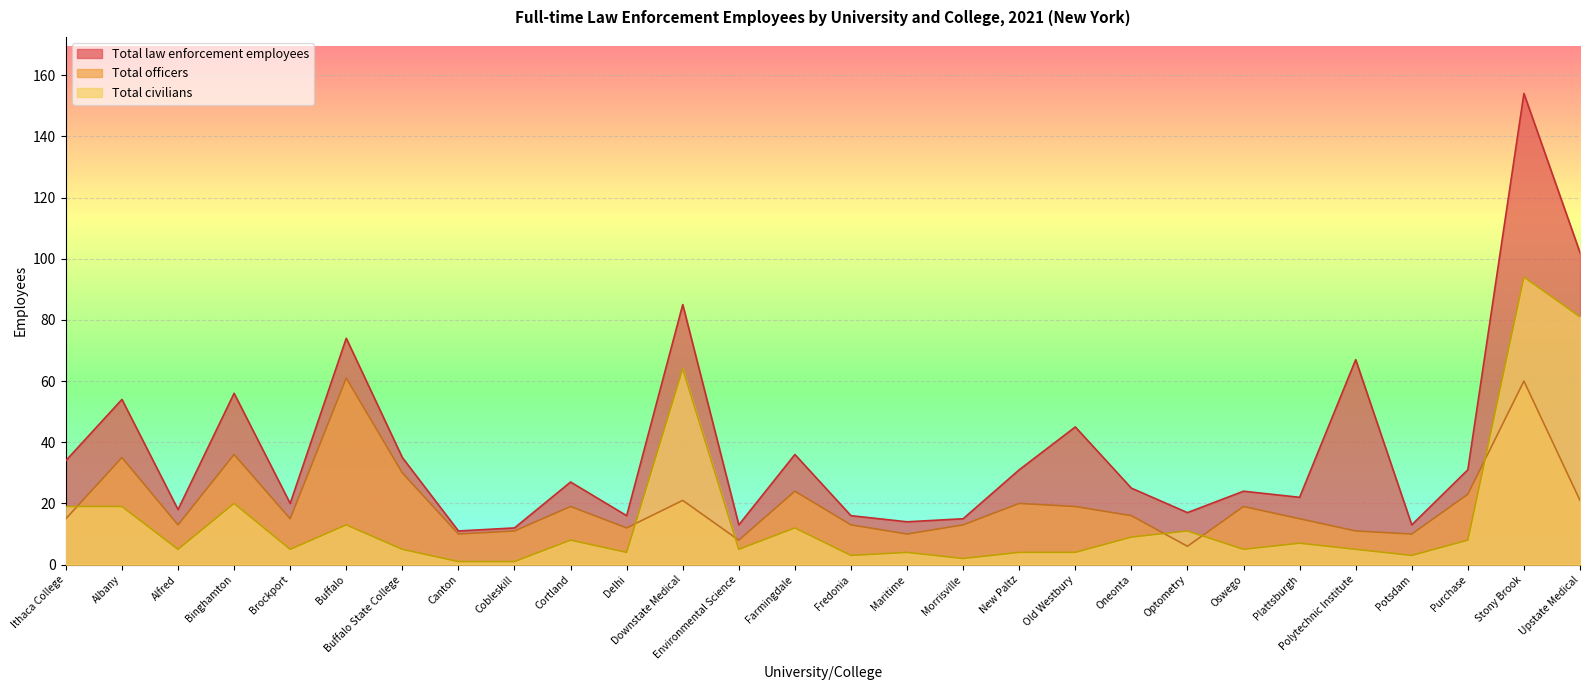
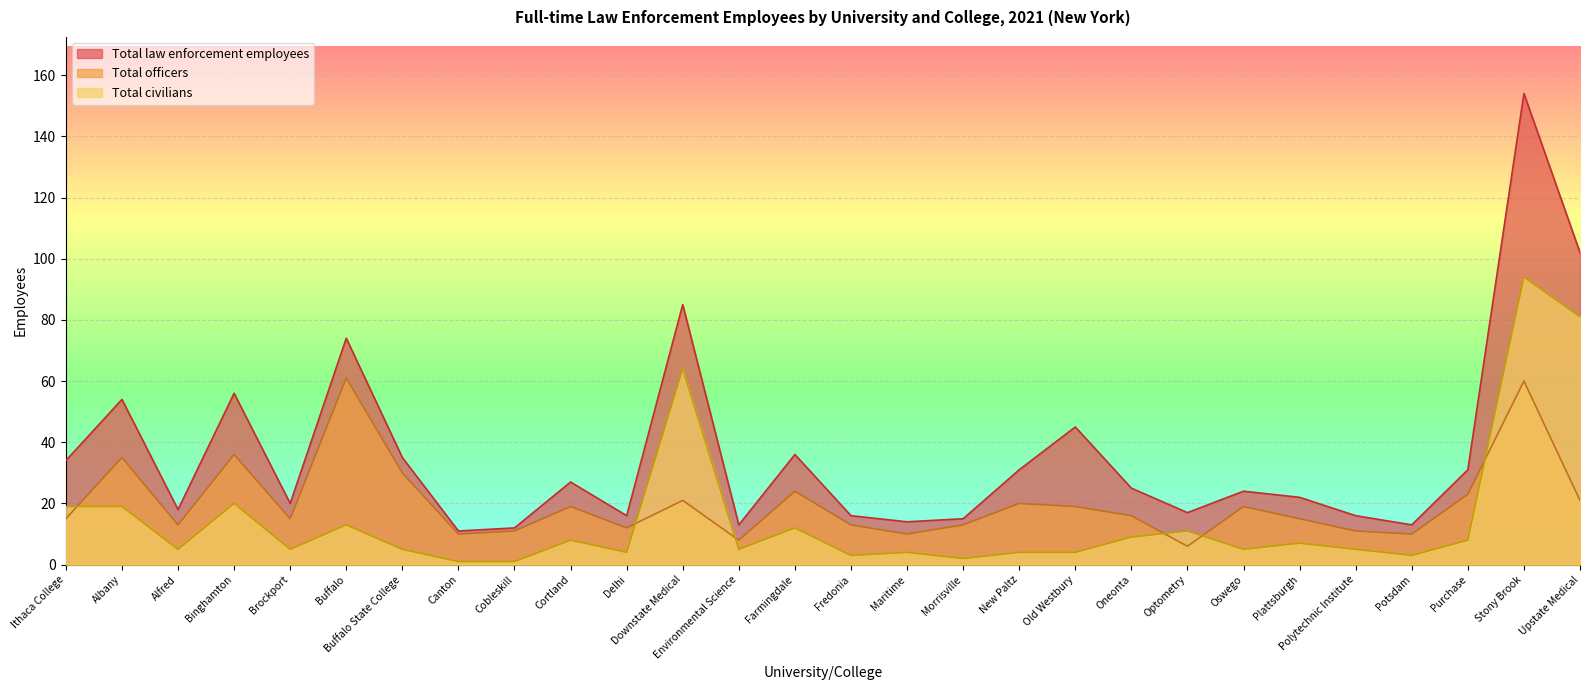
  {
    "Total law enforcement employees": {
      "Ithaca College": 34,
      "Albany": 54,
      "Alfred": 18,
      "Binghamton": 56,
      "Brockport": 20,
      "Buffalo": 74,
      "Buffalo State College": 35,
      "Canton": 11,
      "Cobleskill": 12,
      "Cortland": 27,
      "Delhi": 16,
      "Downstate Medical": 85,
      "Environmental Science": 13,
      "Farmingdale": 36,
      "Fredonia": 16,
      "Maritime": 14,
      "Morrisville": 15,
      "New Paltz": 31,
      "Old Westbury": 45,
      "Oneonta": 25,
      "Optometry": 17,
      "Oswego": 24,
      "Plattsburgh": 22,
-     "Polytechnic Institute": 67,
+     "Polytechnic Institute": 16,
      "Potsdam": 13,
      "Purchase": 31,
      "Stony Brook": 154,
      "Upstate Medical": 102
    }
  }
